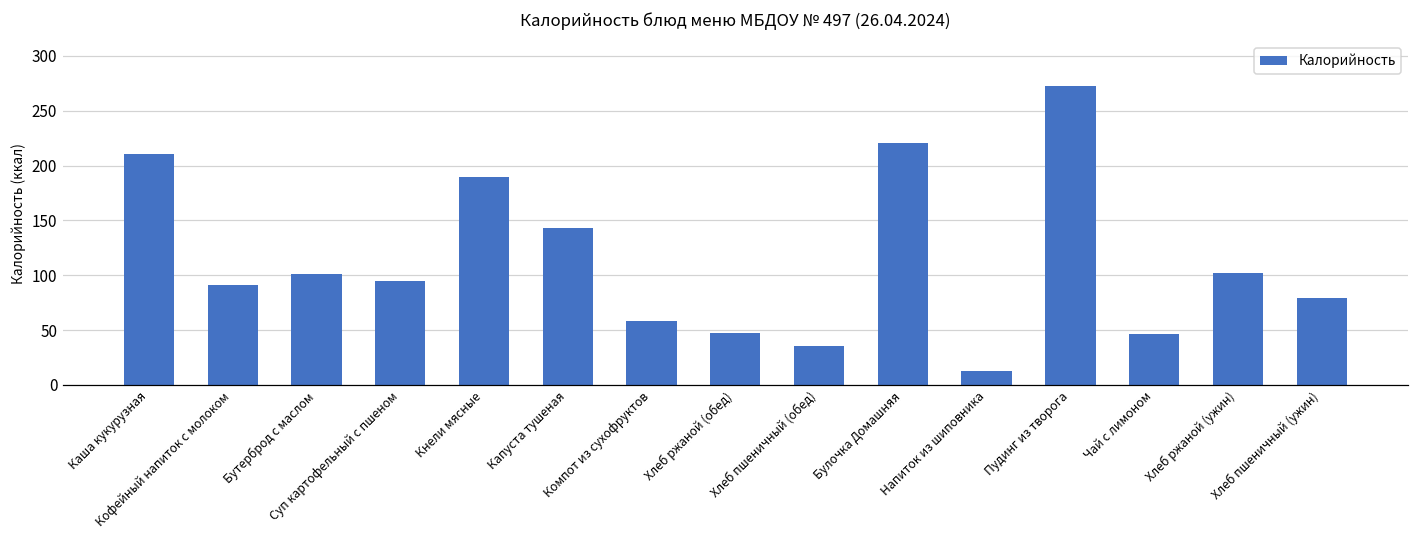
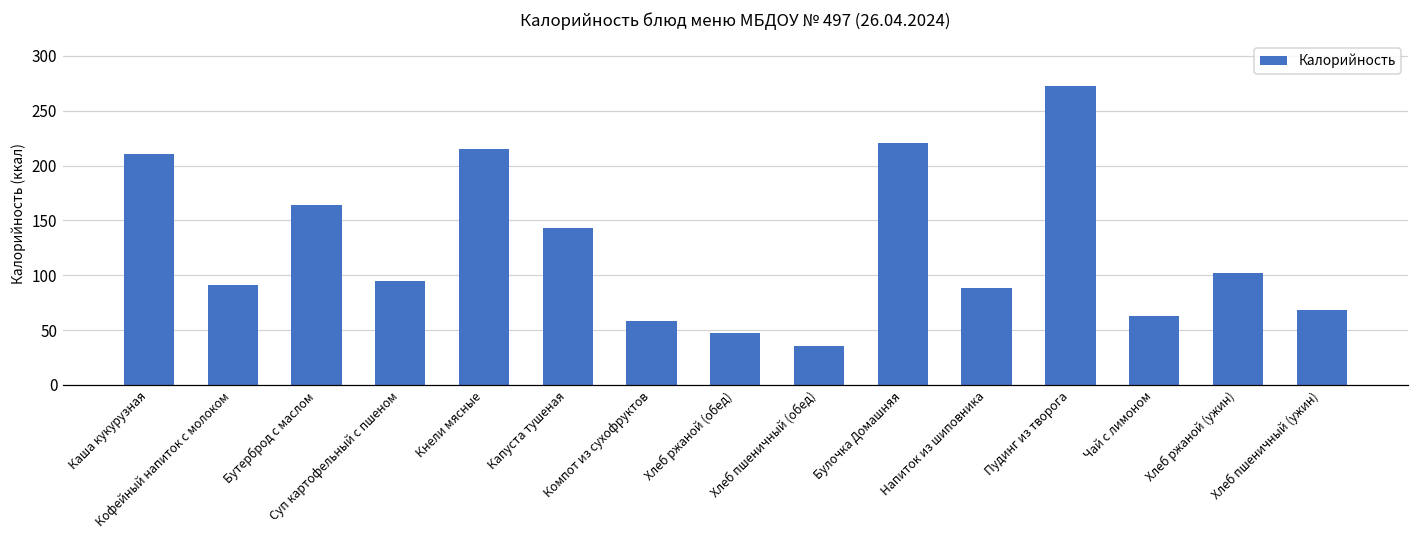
  {
    "Каша кукурузная": 210,
    "Кофейный напиток с молоком": 90,
-   "Бутерброд с маслом": 100,
+   "Бутерброд с маслом": 160,
    "Суп картофельный с пшеном": 90,
-   "Кнели мясные": 190,
+   "Кнели мясные": 210,
    "Капуста тушеная": 140,
    "Компот из сухофруктов": 60,
    "Хлеб ржаной (обед)": 50,
    "Хлеб пшеничный (обед)": 40,
    "Булочка Домашняя": 220,
-   "Напиток из шиповника": 10,
+   "Напиток из шиповника": 90,
    "Пудинг из творога": 270,
-   "Чай с лимоном": 50,
+   "Чай с лимоном": 60,
    "Хлеб ржаной (ужин)": 100,
-   "Хлеб пшеничный (ужин)": 80
+   "Хлеб пшеничный (ужин)": 70
  }
